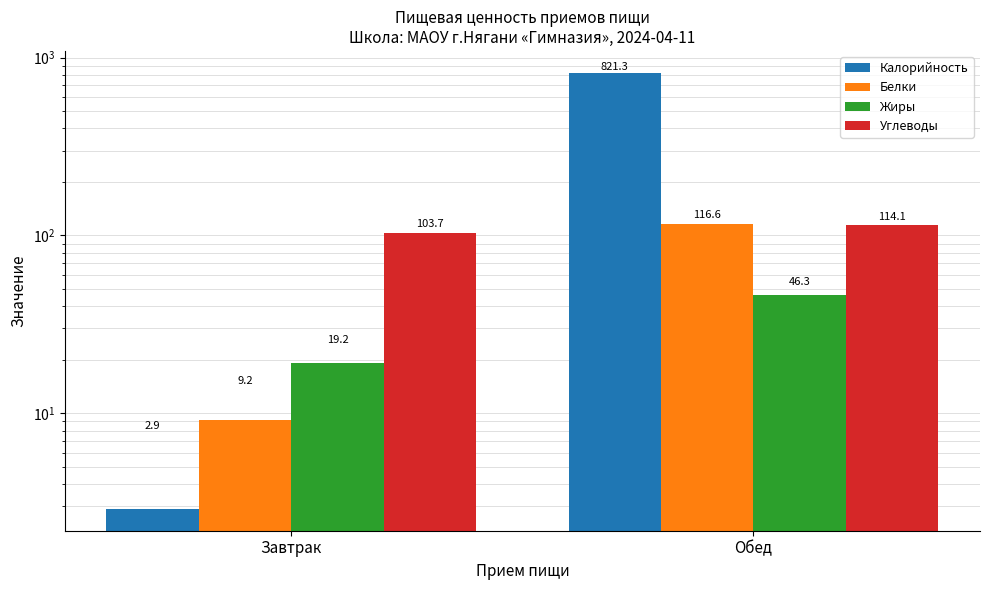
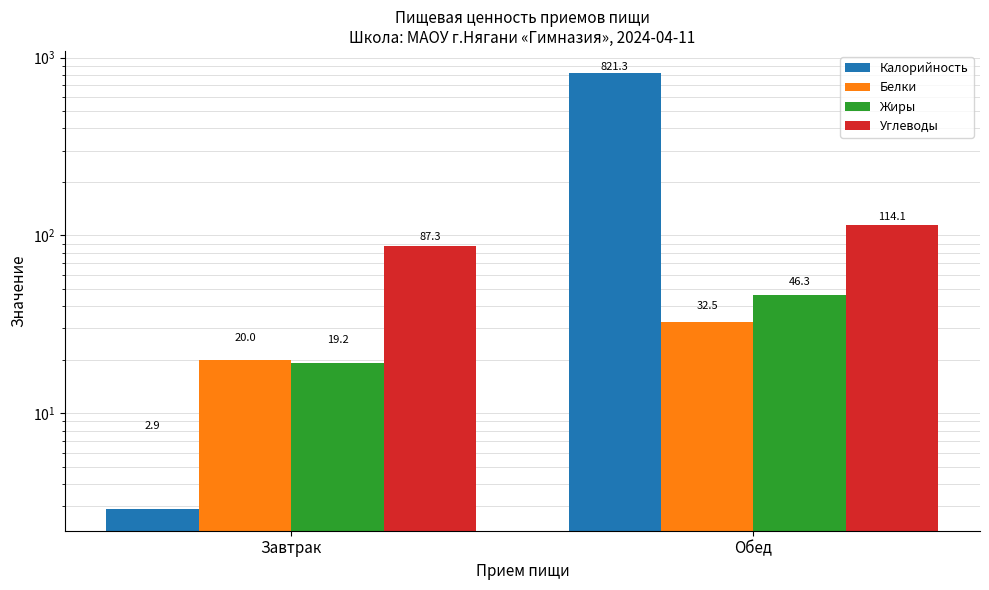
  {
    "Калорийность": {
      "Обед": 821.3
    },
    "Белки": {
-     "Завтрак": 9.2,
-     "Обед": 116.6
+     "Завтрак": 20.0,
+     "Обед": 32.5
    },
    "Жиры": {
      "Завтрак": 19.2,
      "Обед": 46.3
    },
    "Углеводы": {
-     "Завтрак": 103.7,
+     "Завтрак": 87.3,
      "Обед": 114.1
    }
  }
